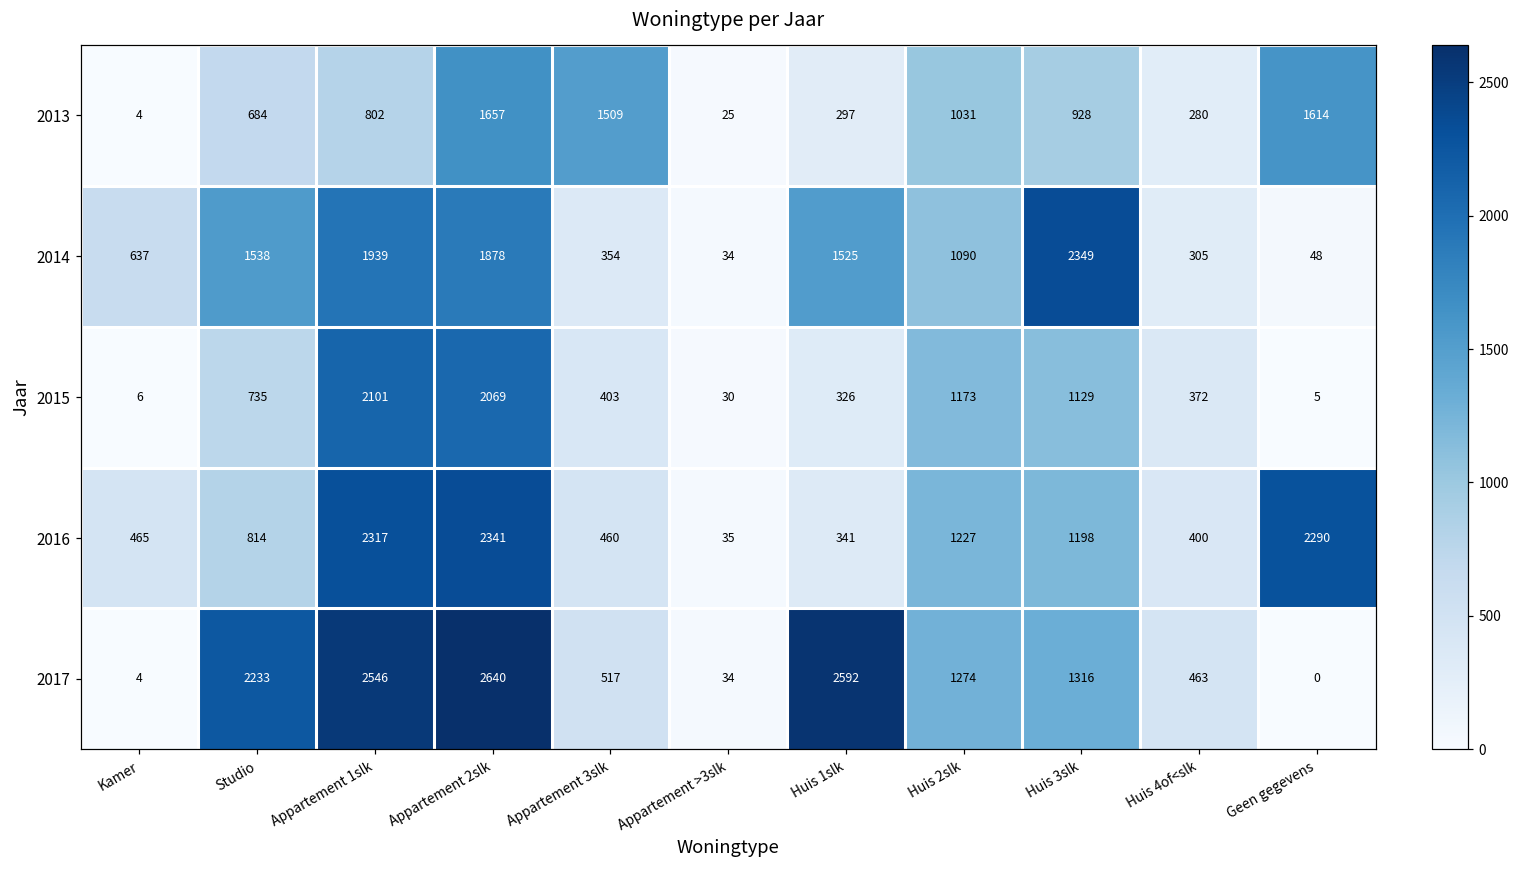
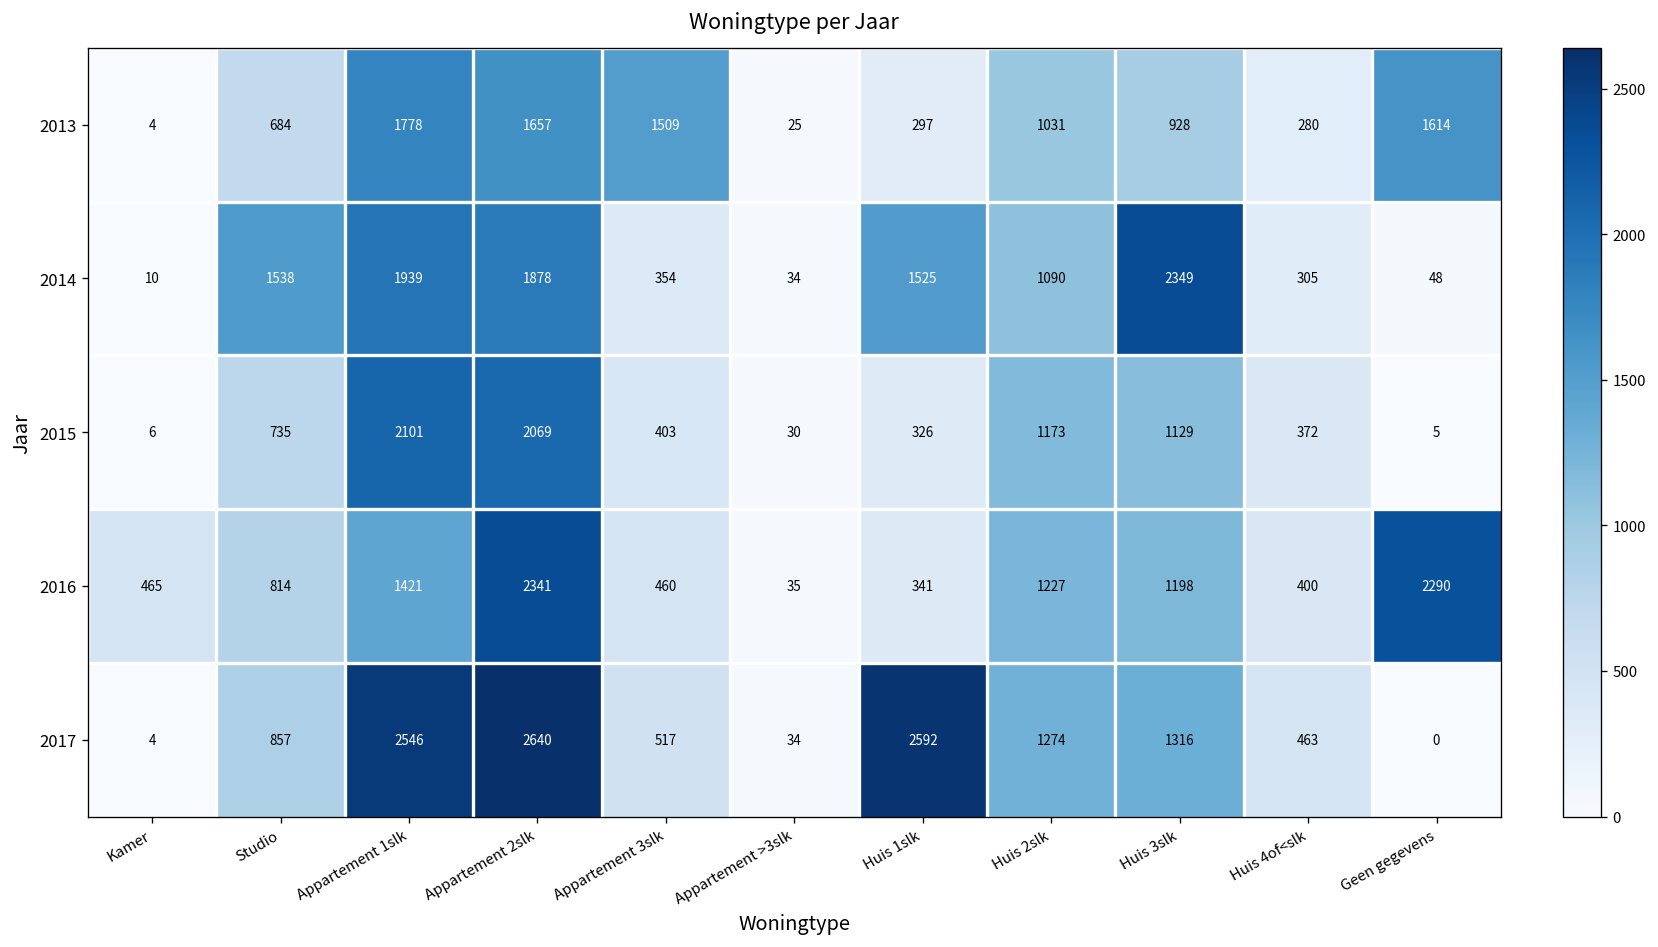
  {
    "2013": {
      "Kamer": 4,
      "Studio": 684,
-     "Appartement 1slk": 802,
+     "Appartement 1slk": 1778,
      "Appartement 2slk": 1657,
      "Appartement 3slk": 1509,
      "Appartement >3slk": 25,
      "Huis 1slk": 297,
      "Huis 2slk": 1031,
      "Huis 3slk": 928,
      "Huis 4of<slk": 280,
      "Geen gegevens": 1614
    },
    "2014": {
-     "Kamer": 637,
+     "Kamer": 10,
      "Studio": 1538,
      "Appartement 1slk": 1939,
      "Appartement 2slk": 1878,
      "Appartement 3slk": 354,
      "Appartement >3slk": 34,
      "Huis 1slk": 1525,
      "Huis 2slk": 1090,
      "Huis 3slk": 2349,
      "Huis 4of<slk": 305,
      "Geen gegevens": 48
    },
    "2015": {
      "Kamer": 6,
      "Studio": 735,
      "Appartement 1slk": 2101,
      "Appartement 2slk": 2069,
      "Appartement 3slk": 403,
      "Appartement >3slk": 30,
      "Huis 1slk": 326,
      "Huis 2slk": 1173,
      "Huis 3slk": 1129,
      "Huis 4of<slk": 372,
      "Geen gegevens": 5
    },
    "2016": {
      "Kamer": 465,
      "Studio": 814,
-     "Appartement 1slk": 2317,
+     "Appartement 1slk": 1421,
      "Appartement 2slk": 2341,
      "Appartement 3slk": 460,
      "Appartement >3slk": 35,
      "Huis 1slk": 341,
      "Huis 2slk": 1227,
      "Huis 3slk": 1198,
      "Huis 4of<slk": 400,
      "Geen gegevens": 2290
    },
    "2017": {
      "Kamer": 4,
-     "Studio": 2233,
+     "Studio": 857,
      "Appartement 1slk": 2546,
      "Appartement 2slk": 2640,
      "Appartement 3slk": 517,
      "Appartement >3slk": 34,
      "Huis 1slk": 2592,
      "Huis 2slk": 1274,
      "Huis 3slk": 1316,
      "Huis 4of<slk": 463,
      "Geen gegevens": 0
    }
  }
